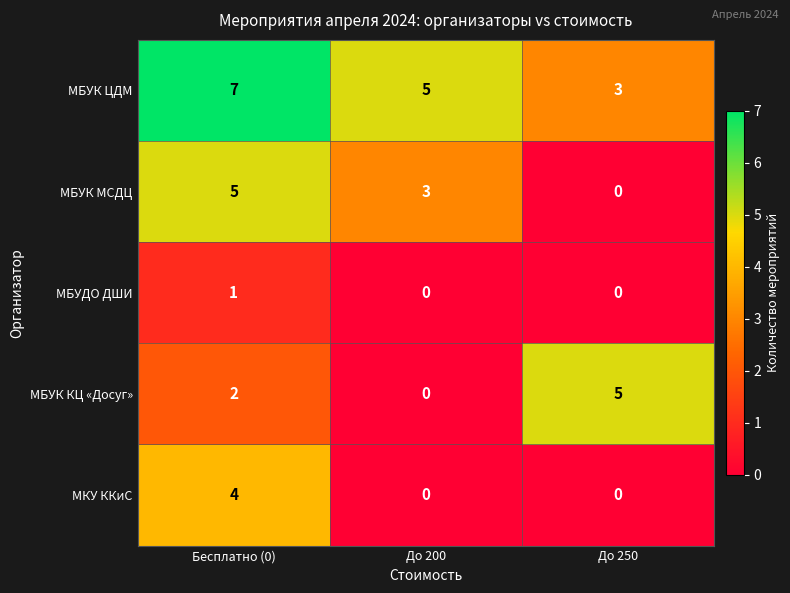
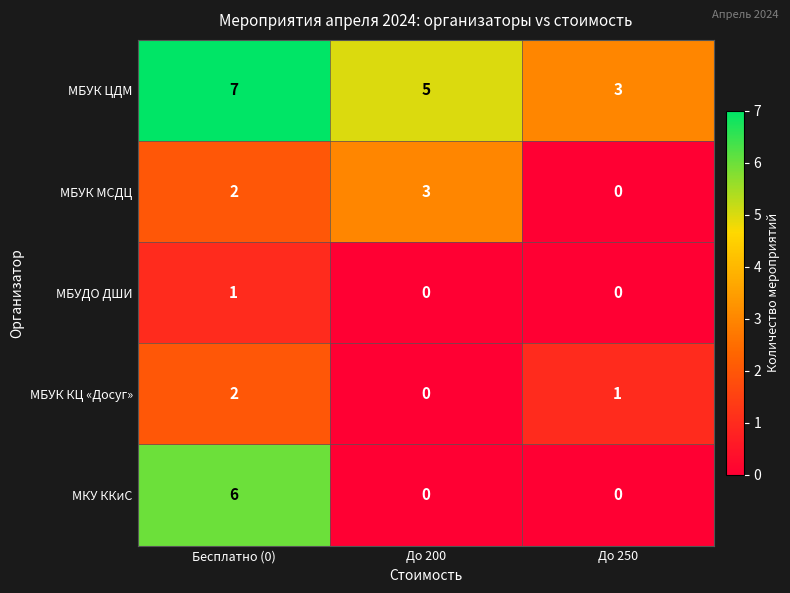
  {
    "МБУК ЦДМ": {
      "Бесплатно (0)": 7,
      "До 200": 5,
      "До 250": 3
    },
    "МБУК МСДЦ": {
-     "Бесплатно (0)": 5,
+     "Бесплатно (0)": 2,
      "До 200": 3,
      "До 250": 0
    },
    "МБУДО ДШИ": {
      "Бесплатно (0)": 1,
      "До 200": 0,
      "До 250": 0
    },
    "МБУК КЦ «Досуг»": {
      "Бесплатно (0)": 2,
      "До 200": 0,
-     "До 250": 5
+     "До 250": 1
    },
    "МКУ ККиС": {
-     "Бесплатно (0)": 4,
+     "Бесплатно (0)": 6,
      "До 200": 0,
      "До 250": 0
    }
  }
